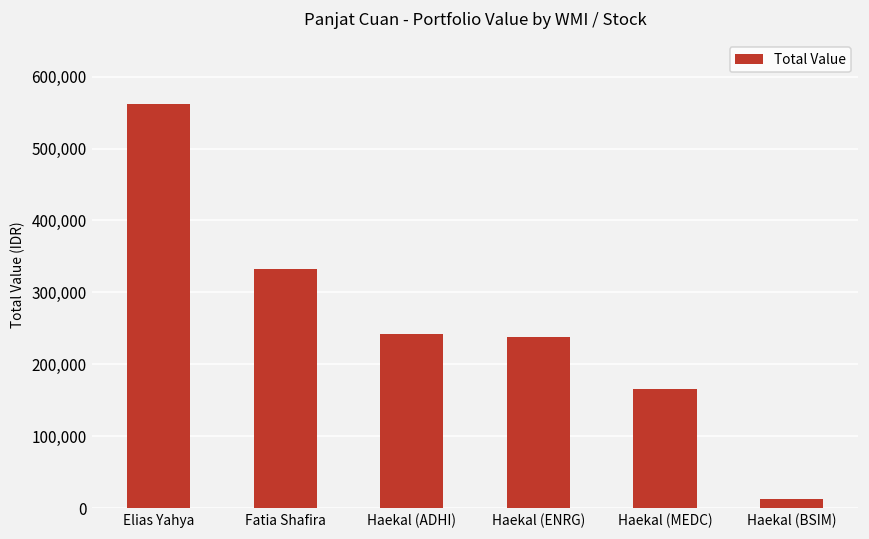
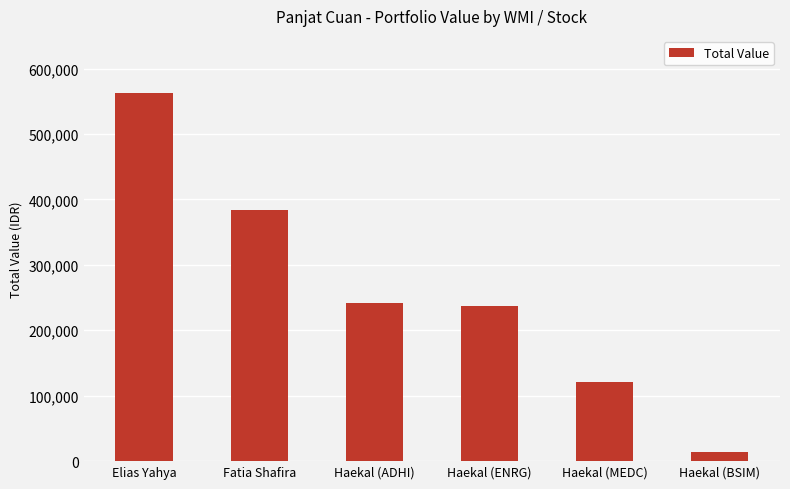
  {
    "Elias Yahya": "560,000",
-   "Fatia Shafira": "330,000",
+   "Fatia Shafira": "380,000",
    "Haekal (ADHI)": "240,000",
    "Haekal (ENRG)": "240,000",
-   "Haekal (MEDC)": "170,000",
+   "Haekal (MEDC)": "120,000",
    "Haekal (BSIM)": "10,000"
  }
